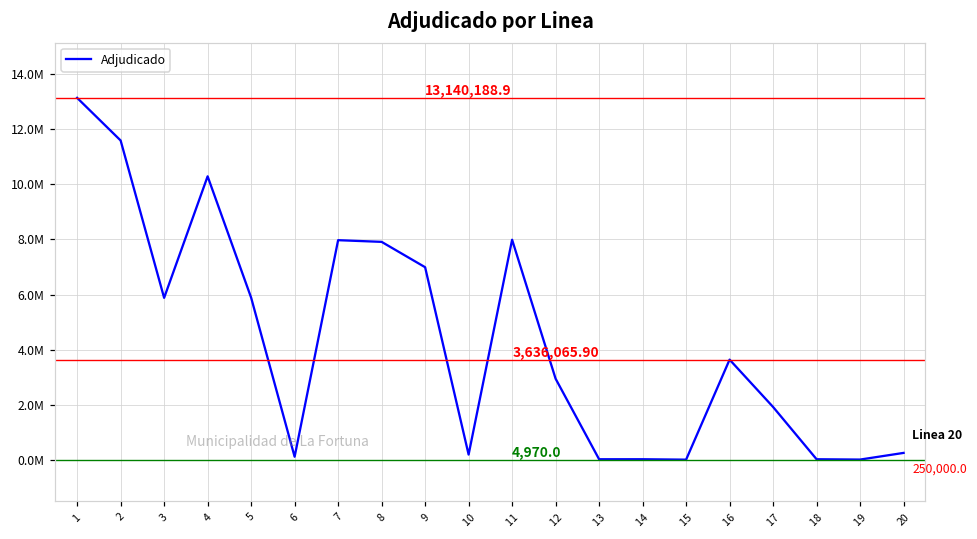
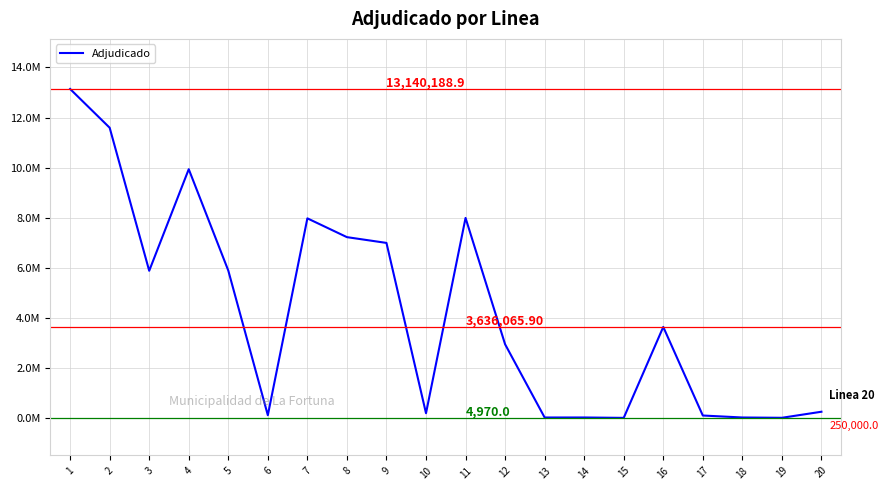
  {
    "1": 13100000,
    "2": 11600000,
    "3": 5900000,
-   "4": 10300000,
+   "4": 9900000,
    "5": 5900000,
    "6": 100000,
    "7": 8000000,
-   "8": 7900000,
+   "8": 7200000,
    "9": 7000000,
    "10": 200000,
    "11": 8000000,
    "13": 0,
    "14": 0,
    "15": 0,
    "16": 3600000,
-   "17": 1900000,
+   "17": 100000,
    "18": 0,
    "19": 0
  }
